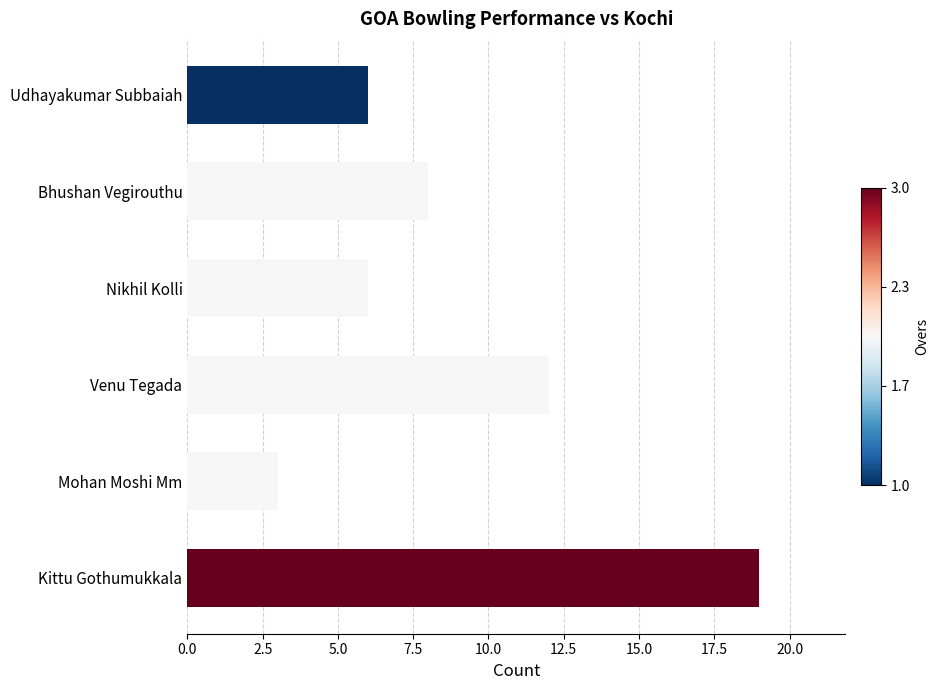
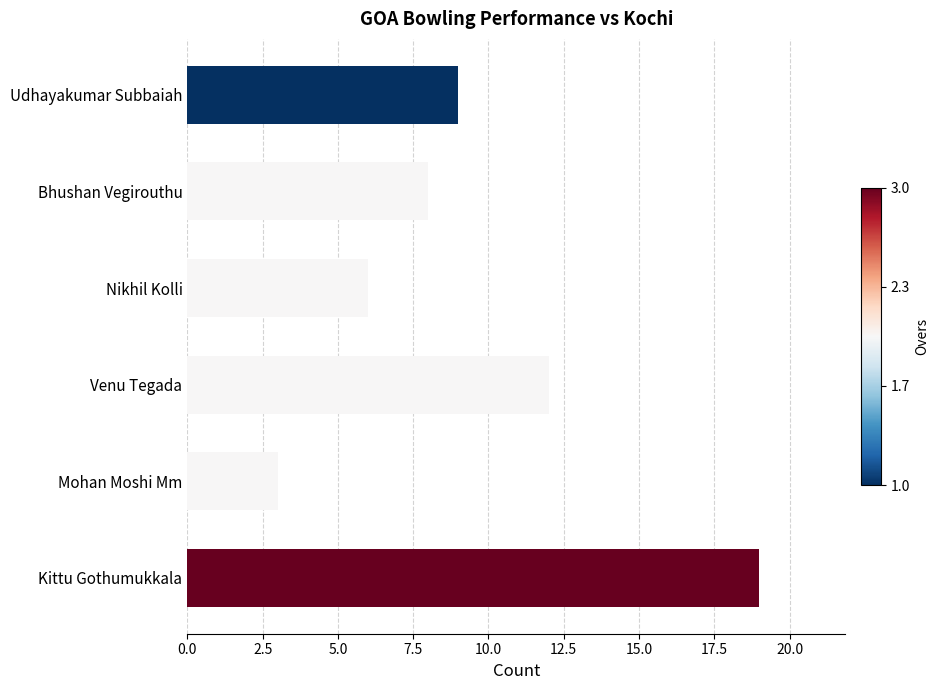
  {
-   "Udhayakumar Subbaiah": 6,
+   "Udhayakumar Subbaiah": 9,
    "Bhushan Vegirouthu": 8,
    "Nikhil Kolli": 6,
    "Venu Tegada": 12,
    "Mohan Moshi Mm": 3,
    "Kittu Gothumukkala": 19
  }
